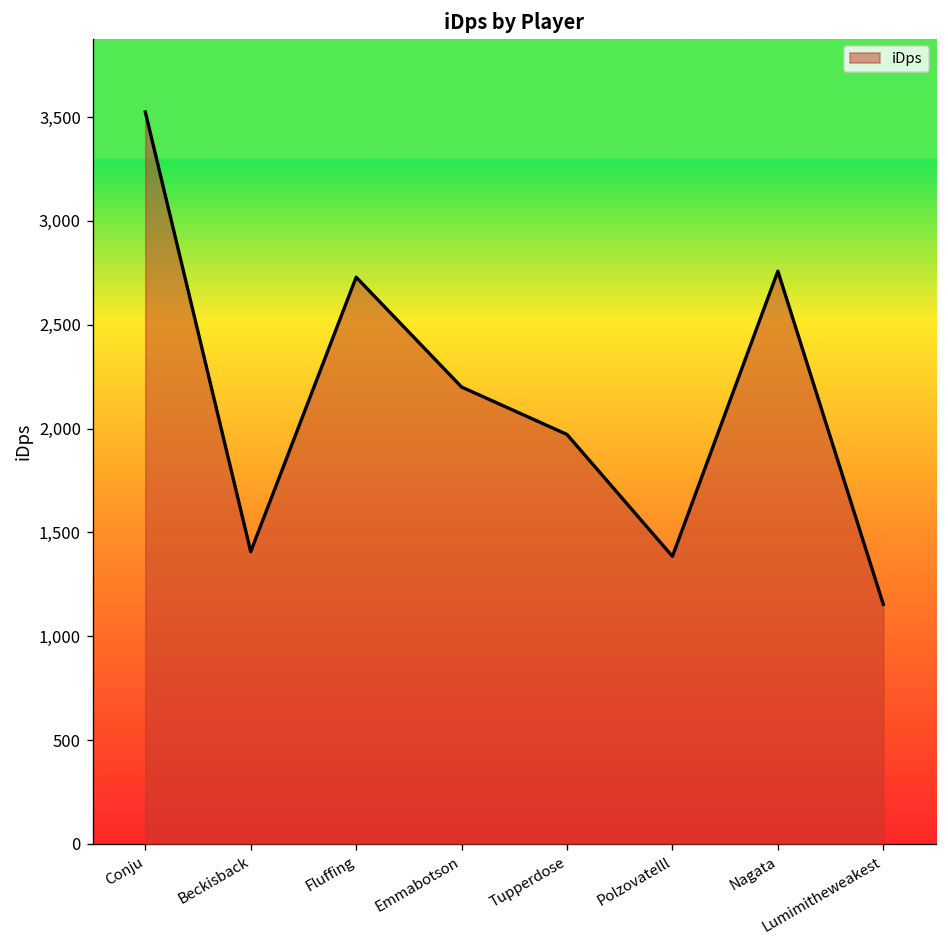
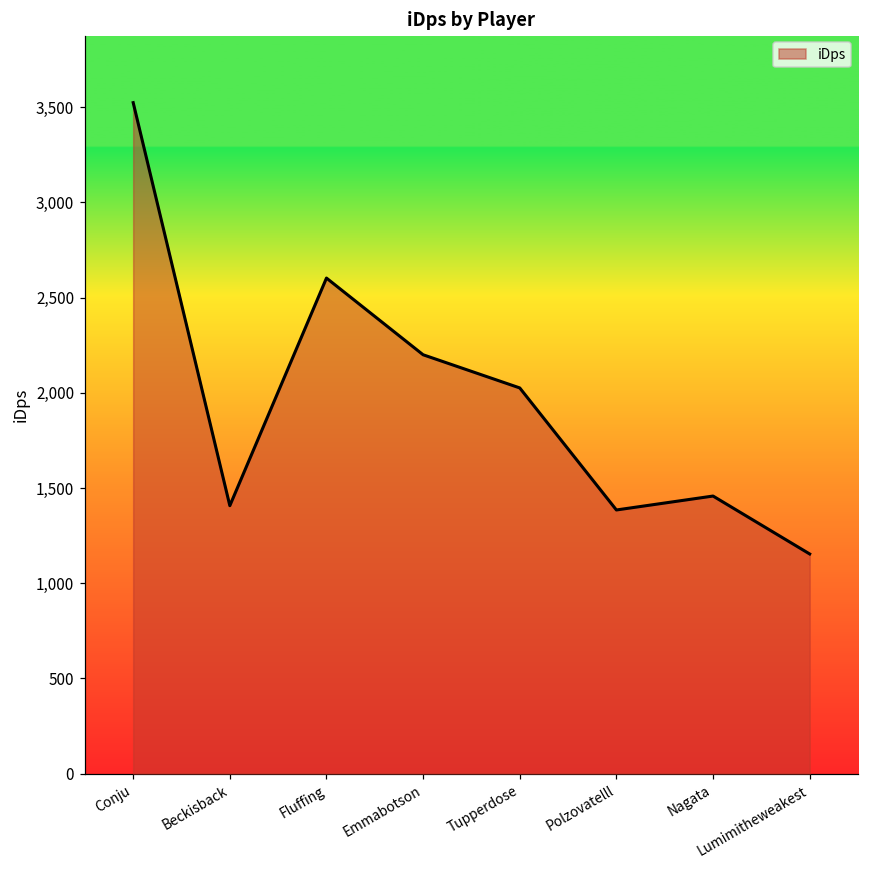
  {
    "Conju": "3,520",
    "Beckisback": "1,410",
-   "Fluffing": "2,730",
+   "Fluffing": "2,600",
    "Emmabotson": "2,200",
-   "Tupperdose": "1,970",
+   "Tupperdose": "2,030",
    "Polzovatelll": "1,380",
-   "Nagata": "2,760",
+   "Nagata": "1,460",
    "Lumimitheweakest": "1,150"
  }
